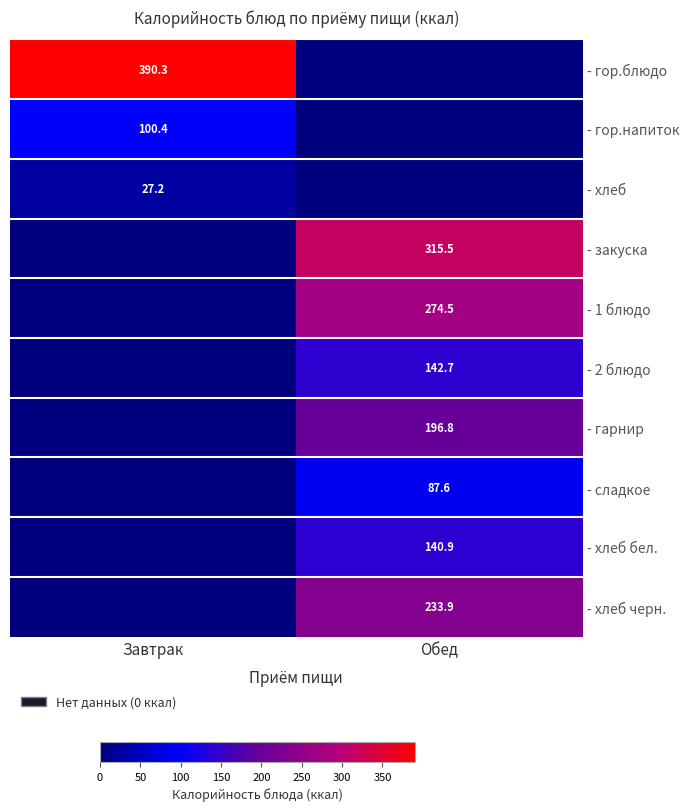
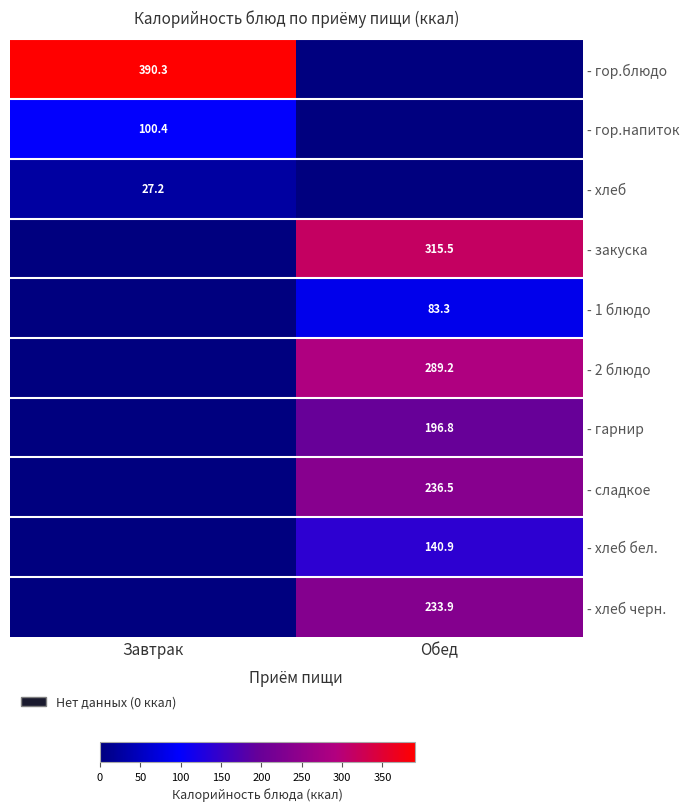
  {
    "- гор.блюдо": {
      "Завтрак": 390.3
    },
    "- гор.напиток": {
      "Завтрак": 100.4
    },
    "- хлеб": {
      "Завтрак": 27.2
    },
    "- закуска": {
      "Обед": 315.5
    },
    "- 1 блюдо": {
-     "Обед": 274.5
+     "Обед": 83.3
    },
    "- 2 блюдо": {
-     "Обед": 142.7
+     "Обед": 289.2
    },
    "- гарнир": {
      "Обед": 196.8
    },
    "- сладкое": {
-     "Обед": 87.6
+     "Обед": 236.5
    },
    "- хлеб бел.": {
      "Обед": 140.9
    },
    "- хлеб черн.": {
      "Обед": 233.9
    }
  }
